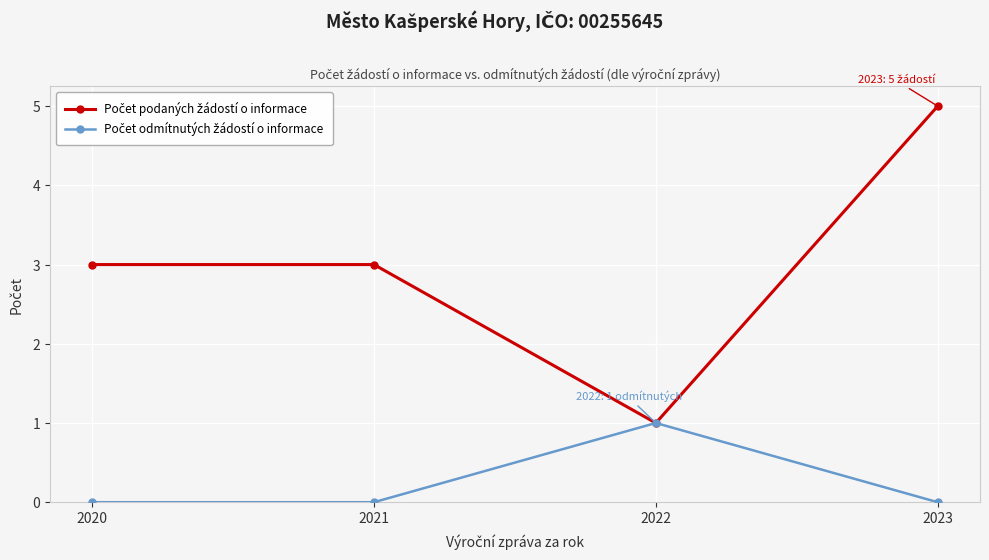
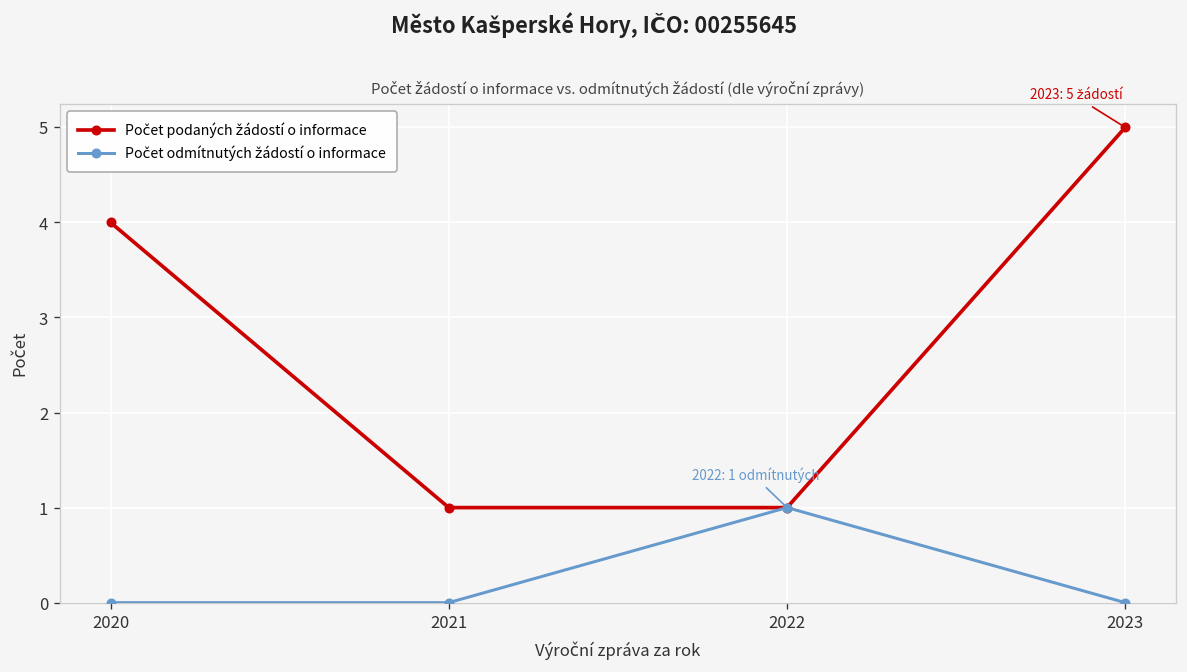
  {
    "Počet podaných žádostí o informace": {
-     "2020": 3,
-     "2021": 3
+     "2020": 4,
+     "2021": 1
    },
    "Počet odmítnutých žádostí o informace": {
      "2020": 0,
      "2021": 0,
      "2023": 0
    }
  }
